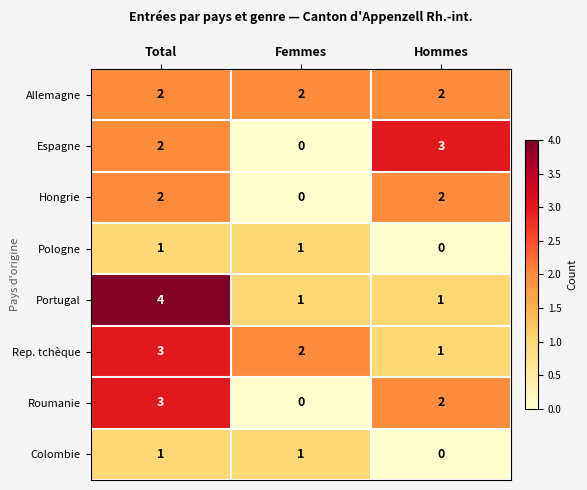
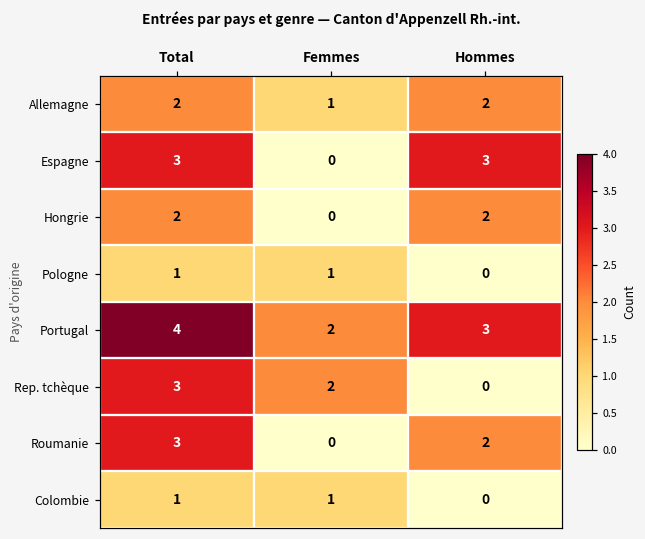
  {
    "Allemagne": {
      "Total": 2,
-     "Femmes": 2,
+     "Femmes": 1,
      "Hommes": 2
    },
    "Espagne": {
-     "Total": 2,
+     "Total": 3,
      "Femmes": 0,
      "Hommes": 3
    },
    "Hongrie": {
      "Total": 2,
      "Femmes": 0,
      "Hommes": 2
    },
    "Pologne": {
      "Total": 1,
      "Femmes": 1,
      "Hommes": 0
    },
    "Portugal": {
      "Total": 4,
-     "Femmes": 1,
-     "Hommes": 1
+     "Femmes": 2,
+     "Hommes": 3
    },
    "Rep. tchèque": {
      "Total": 3,
      "Femmes": 2,
-     "Hommes": 1
+     "Hommes": 0
    },
    "Roumanie": {
      "Total": 3,
      "Femmes": 0,
      "Hommes": 2
    },
    "Colombie": {
      "Total": 1,
      "Femmes": 1,
      "Hommes": 0
    }
  }
